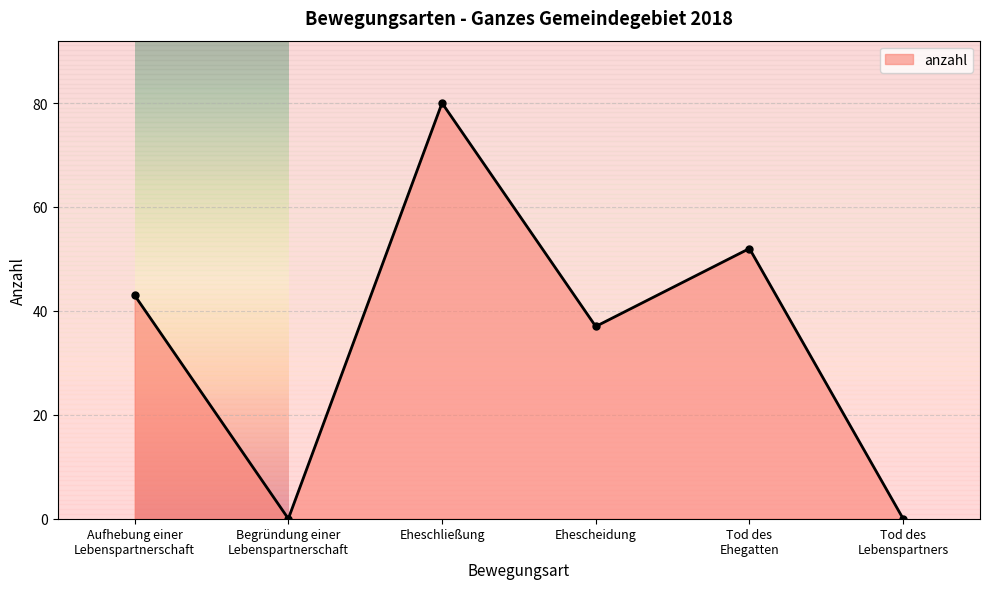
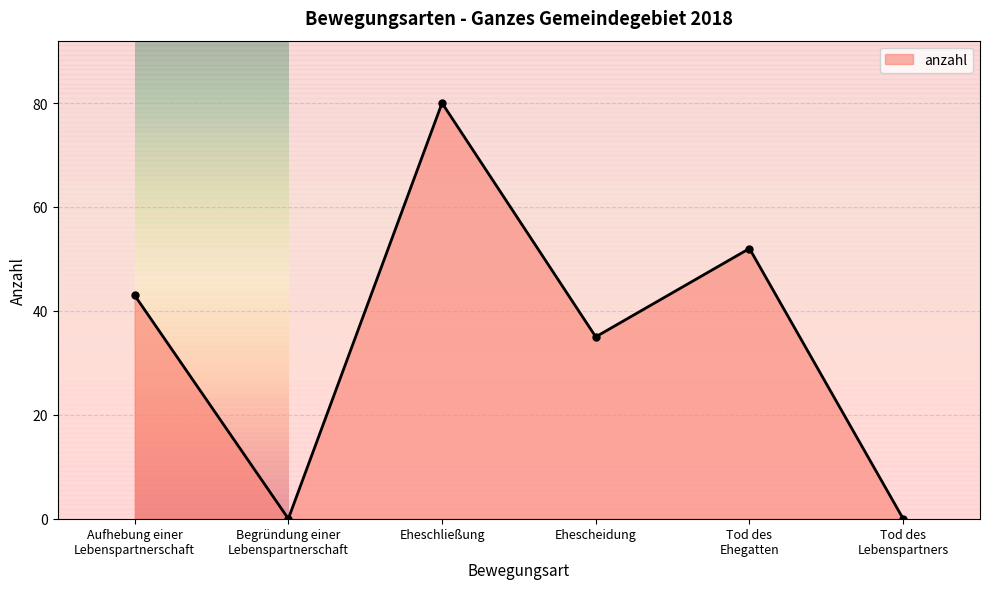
  {
    "Aufhebung einer Lebenspartnerschaft": 43,
    "Begründung einer Lebenspartnerschaft": 0,
    "Eheschließung": 80,
-   "Ehescheidung": 37,
+   "Ehescheidung": 35,
    "Tod des Ehegatten": 52,
    "Tod des Lebenspartners": 0
  }
